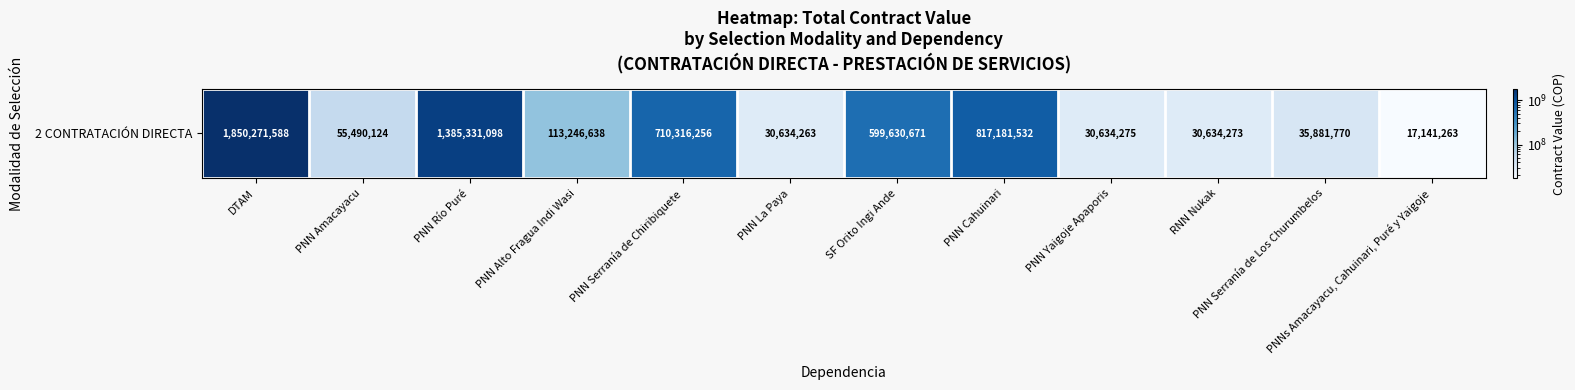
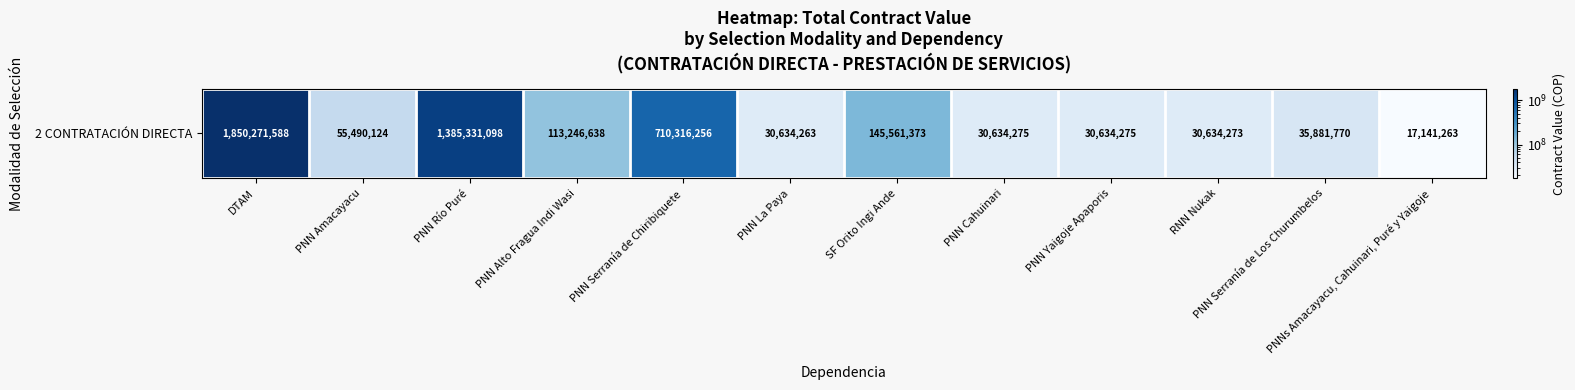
  {
    "2 CONTRATACIÓN DIRECTA": {
      "DTAM": "1,850,271,588",
      "PNN Amacayacu": "55,490,124",
      "PNN Río Puré": "1,385,331,098",
      "PNN Alto Fragua Indi Wasi": "113,246,638",
      "PNN Serranía de Chiribiquete": "710,316,256",
      "PNN La Paya": "30,634,263",
-     "SF Orito Ingi Ande": "599,630,671",
-     "PNN Cahuinari": "817,181,532",
+     "SF Orito Ingi Ande": "145,561,373",
+     "PNN Cahuinari": "30,634,275",
      "PNN Yaigoje Apaporis": "30,634,275",
      "RNN Nukak": "30,634,273",
      "PNN Serranía de Los Churumbelos": "35,881,770",
      "PNNs Amacayacu, Cahuinari, Puré y Yaigoje": "17,141,263"
    }
  }
